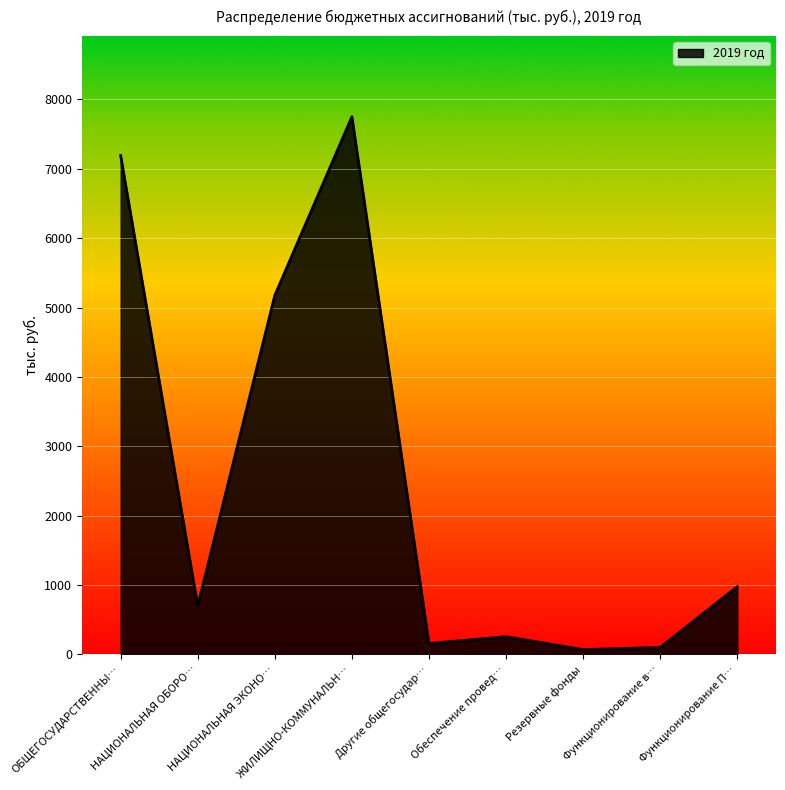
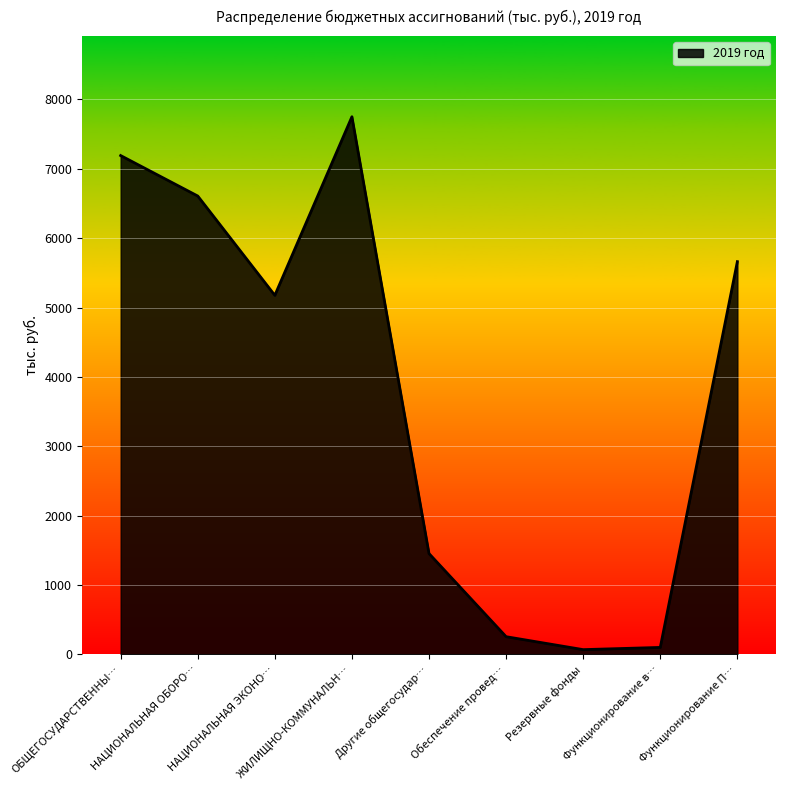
  {
    "ОБЩЕГОСУДАРСТВЕННЫ…": 7200,
-   "НАЦИОНАЛЬНАЯ ОБОРО…": 700,
+   "НАЦИОНАЛЬНАЯ ОБОРО…": 6600,
    "НАЦИОНАЛЬНАЯ ЭКОНО…": 5200,
    "ЖИЛИЩНО-КОММУНАЛЬН…": 7800,
-   "Другие общегосудар…": 200,
+   "Другие общегосудар…": 1500,
    "Обеспечение провед…": 300,
    "Резервные фонды": 100,
    "Функционирование в…": 100,
-   "Функционирование П…": 1000
+   "Функционирование П…": 5700
  }
